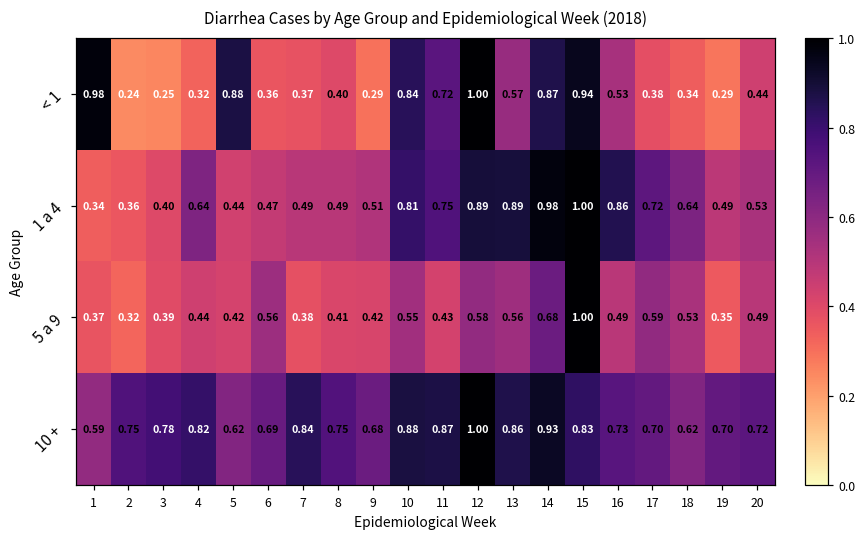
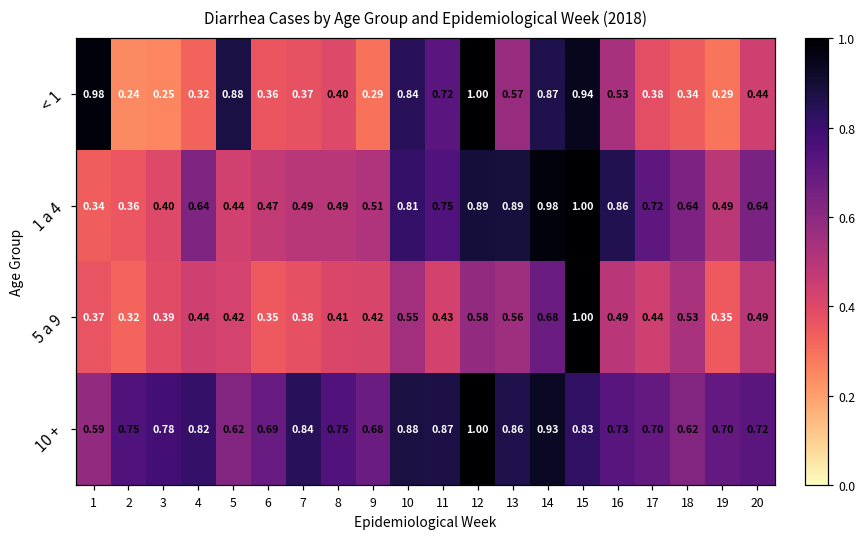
  {
    "< 1": {
      "1": 0.98,
      "2": 0.24,
      "3": 0.25,
      "4": 0.32,
      "5": 0.88,
      "6": 0.36,
      "7": 0.37,
      "8": 0.40,
      "9": 0.29,
      "10": 0.84,
      "11": 0.72,
      "12": 1.00,
      "13": 0.57,
      "14": 0.87,
      "15": 0.94,
      "16": 0.53,
      "17": 0.38,
      "18": 0.34,
      "19": 0.29,
      "20": 0.44
    },
    "1 a 4": {
      "1": 0.34,
      "2": 0.36,
      "3": 0.40,
      "4": 0.64,
      "5": 0.44,
      "6": 0.47,
      "7": 0.49,
      "8": 0.49,
      "9": 0.51,
      "10": 0.81,
      "11": 0.75,
      "12": 0.89,
      "13": 0.89,
      "14": 0.98,
      "15": 1.00,
      "16": 0.86,
      "17": 0.72,
      "18": 0.64,
      "19": 0.49,
-     "20": 0.53
+     "20": 0.64
    },
    "5 a 9": {
      "1": 0.37,
      "2": 0.32,
      "3": 0.39,
      "4": 0.44,
      "5": 0.42,
-     "6": 0.56,
+     "6": 0.35,
      "7": 0.38,
      "8": 0.41,
      "9": 0.42,
      "10": 0.55,
      "11": 0.43,
      "12": 0.58,
      "13": 0.56,
      "14": 0.68,
      "15": 1.00,
      "16": 0.49,
-     "17": 0.59,
+     "17": 0.44,
      "18": 0.53,
      "19": 0.35,
      "20": 0.49
    },
    "10 +": {
      "1": 0.59,
      "2": 0.75,
      "3": 0.78,
      "4": 0.82,
      "5": 0.62,
      "6": 0.69,
      "7": 0.84,
      "8": 0.75,
      "9": 0.68,
      "10": 0.88,
      "11": 0.87,
      "12": 1.00,
      "13": 0.86,
      "14": 0.93,
      "15": 0.83,
      "16": 0.73,
      "17": 0.70,
      "18": 0.62,
      "19": 0.70,
      "20": 0.72
    }
  }
